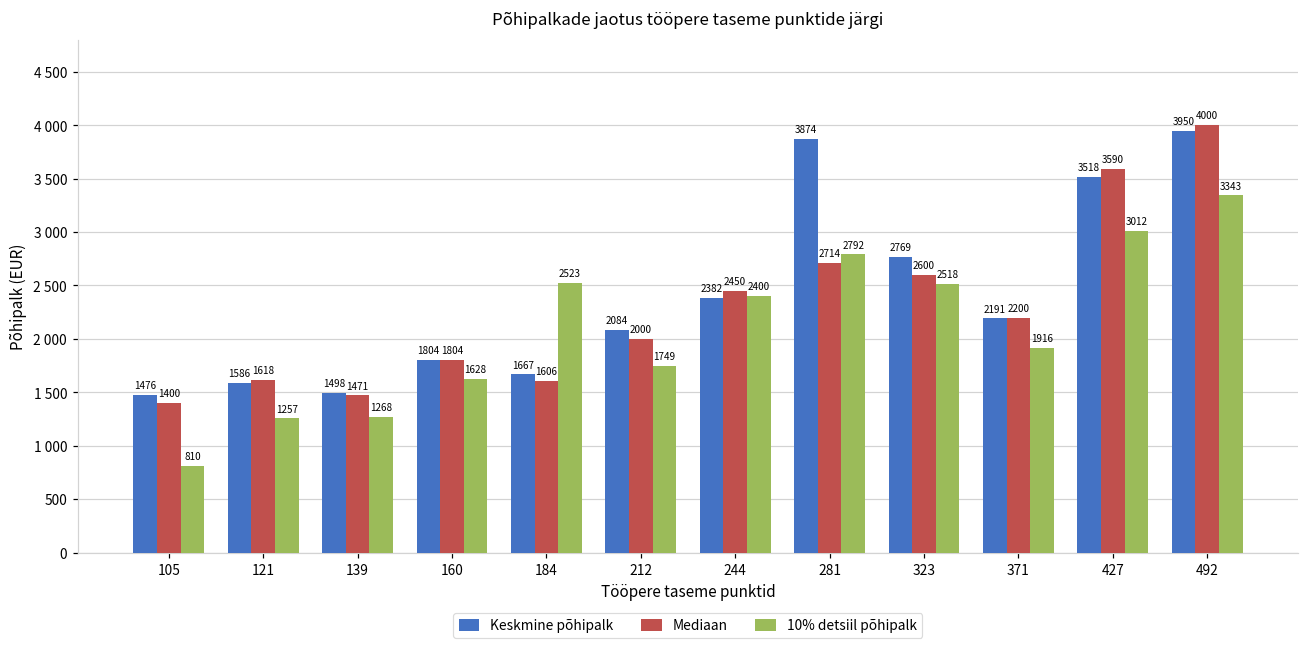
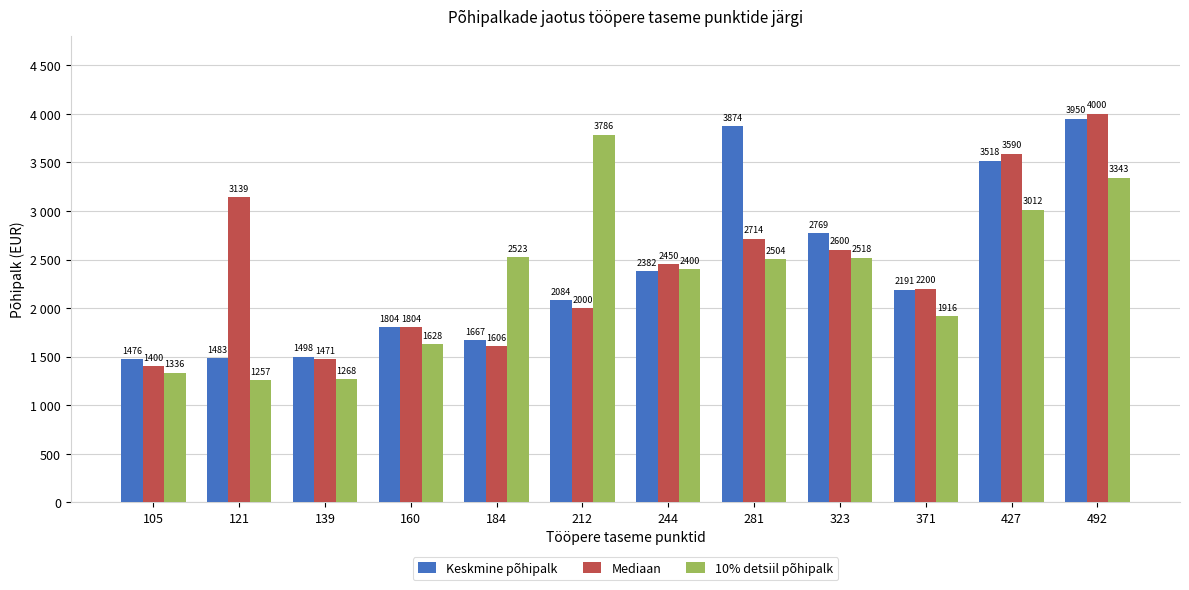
  {
    "Keskmine põhipalk": {
      "105": 1476,
-     "121": 1586,
+     "121": 1483,
      "139": 1498,
      "160": 1804,
      "184": 1667,
      "212": 2084,
      "244": 2382,
      "281": 3874,
      "323": 2769,
      "371": 2191,
      "427": 3518,
      "492": 3950
    },
    "Mediaan": {
      "105": 1400,
-     "121": 1618,
+     "121": 3139,
      "139": 1471,
      "160": 1804,
      "184": 1606,
      "212": 2000,
      "244": 2450,
      "281": 2714,
      "323": 2600,
      "371": 2200,
      "427": 3590,
      "492": 4000
    },
    "10% detsiil põhipalk": {
-     "105": 810,
+     "105": 1336,
      "121": 1257,
      "139": 1268,
      "160": 1628,
      "184": 2523,
-     "212": 1749,
+     "212": 3786,
      "244": 2400,
-     "281": 2792,
+     "281": 2504,
      "323": 2518,
      "371": 1916,
      "427": 3012,
      "492": 3343
    }
  }
